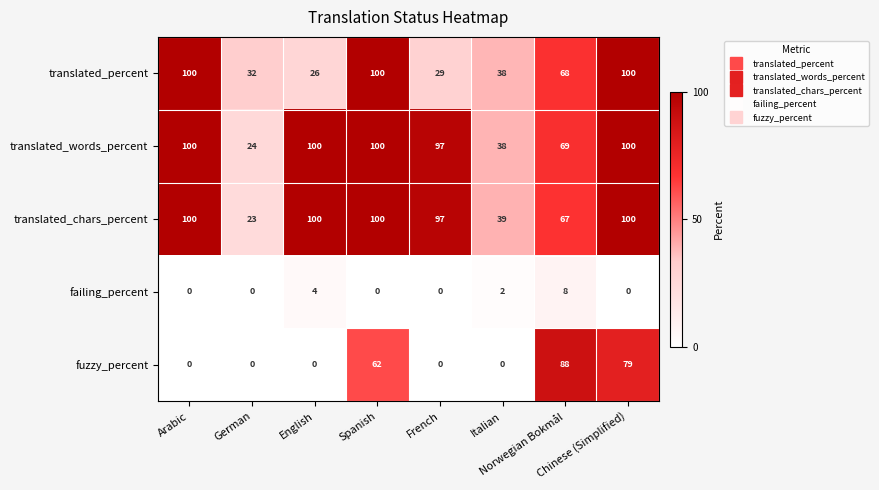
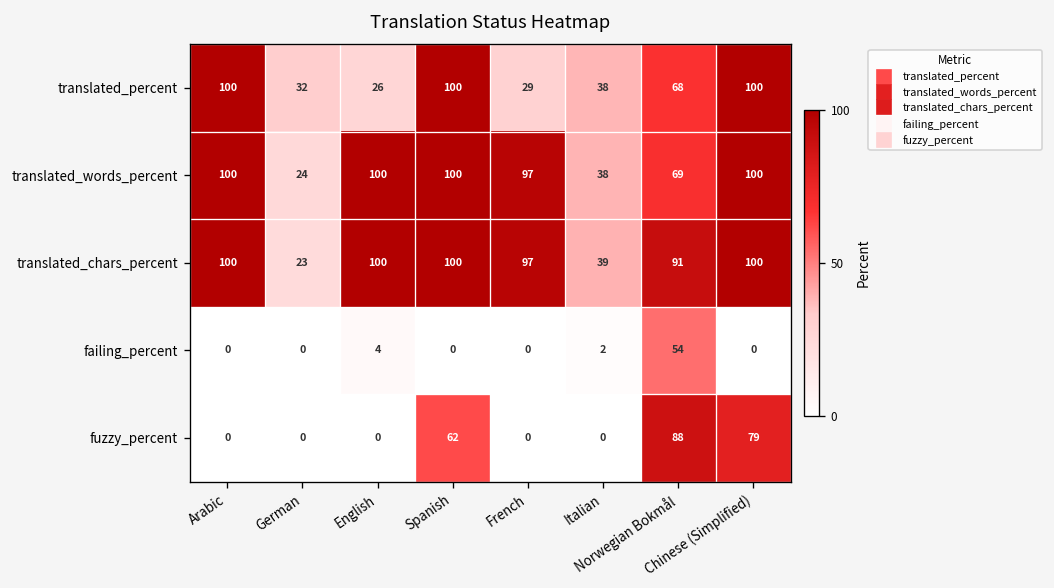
  {
    "translated_percent": {
      "Arabic": 100,
      "German": 32,
      "English": 26,
      "Spanish": 100,
      "French": 29,
      "Italian": 38,
      "Norwegian Bokmål": 68,
      "Chinese (Simplified)": 100
    },
    "translated_words_percent": {
      "Arabic": 100,
      "German": 24,
      "English": 100,
      "Spanish": 100,
      "French": 97,
      "Italian": 38,
      "Norwegian Bokmål": 69,
      "Chinese (Simplified)": 100
    },
    "translated_chars_percent": {
      "Arabic": 100,
      "German": 23,
      "English": 100,
      "Spanish": 100,
      "French": 97,
      "Italian": 39,
-     "Norwegian Bokmål": 67,
+     "Norwegian Bokmål": 91,
      "Chinese (Simplified)": 100
    },
    "failing_percent": {
      "Arabic": 0,
      "German": 0,
      "English": 4,
      "Spanish": 0,
      "French": 0,
      "Italian": 2,
-     "Norwegian Bokmål": 8,
+     "Norwegian Bokmål": 54,
      "Chinese (Simplified)": 0
    },
    "fuzzy_percent": {
      "Arabic": 0,
      "German": 0,
      "English": 0,
      "Spanish": 62,
      "French": 0,
      "Italian": 0,
      "Norwegian Bokmål": 88,
      "Chinese (Simplified)": 79
    }
  }
